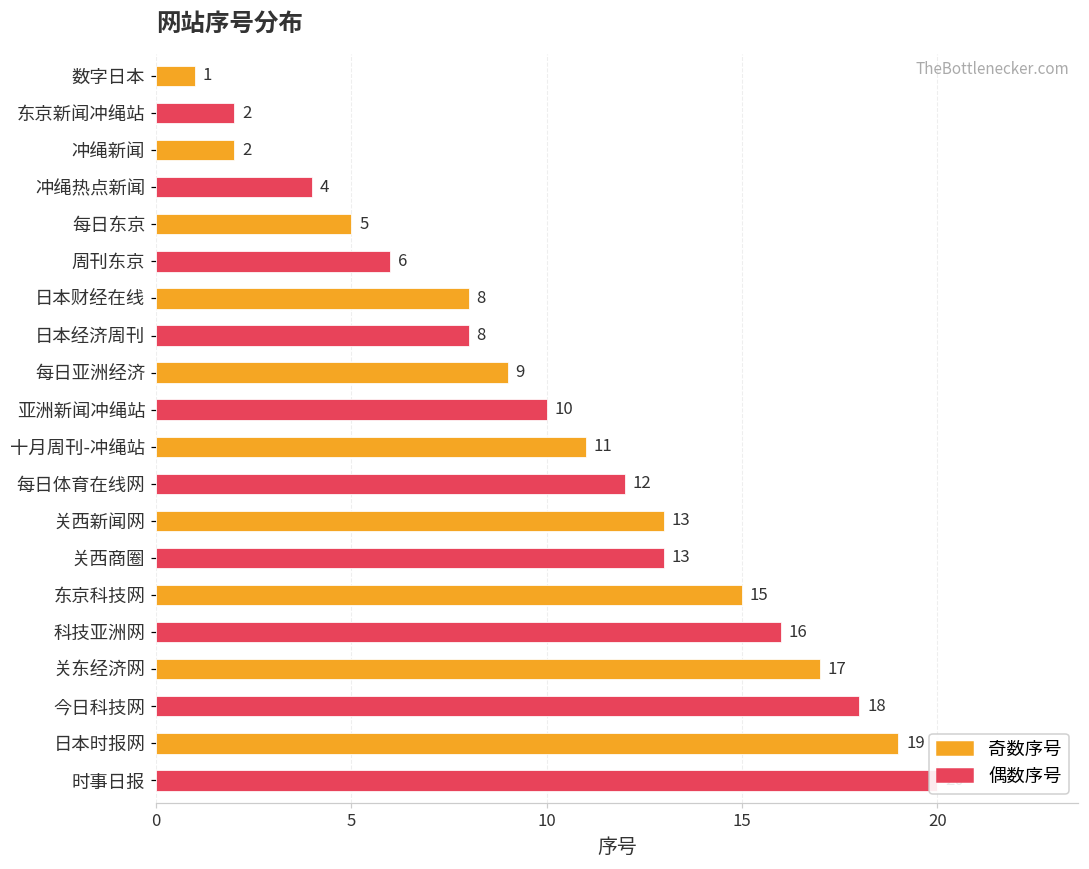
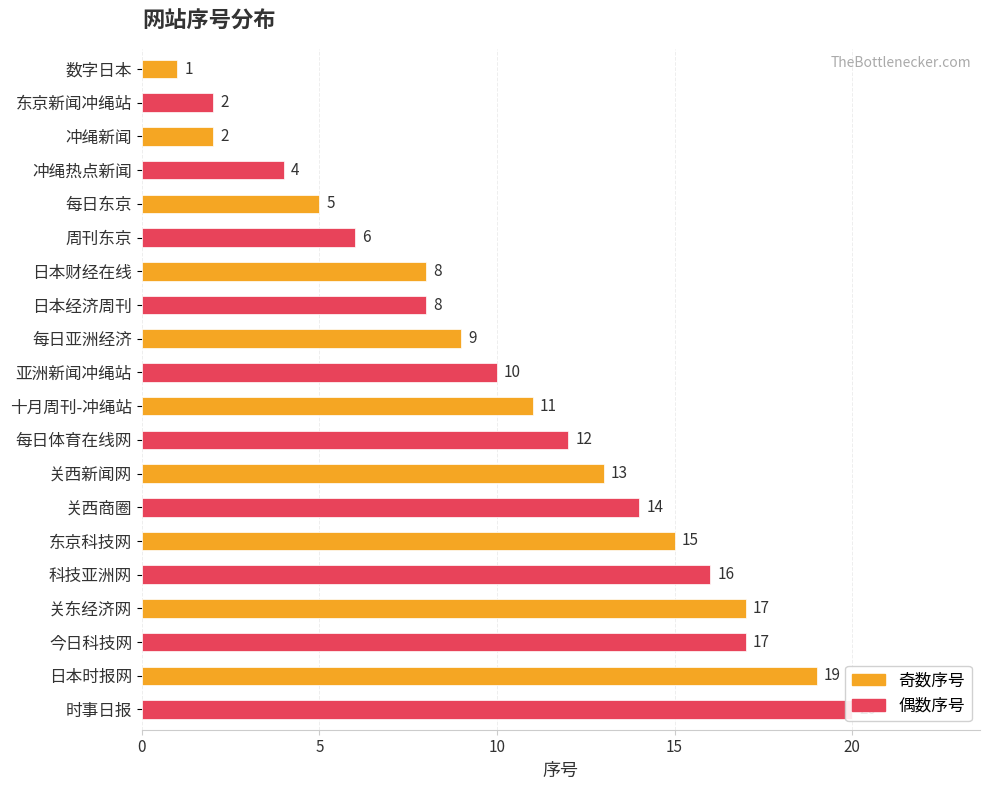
  {
    "数字日本": 1,
    "东京新闻冲绳站": 2,
    "冲绳新闻": 2,
    "冲绳热点新闻": 4,
    "每日东京": 5,
    "周刊东京": 6,
    "日本财经在线": 8,
    "日本经济周刊": 8,
    "每日亚洲经济": 9,
    "亚洲新闻冲绳站": 10,
    "十月周刊-冲绳站": 11,
    "每日体育在线网": 12,
    "关西新闻网": 13,
-   "关西商圈": 13,
+   "关西商圈": 14,
    "东京科技网": 15,
    "科技亚洲网": 16,
    "关东经济网": 17,
-   "今日科技网": 18,
+   "今日科技网": 17,
    "日本时报网": 19
  }
